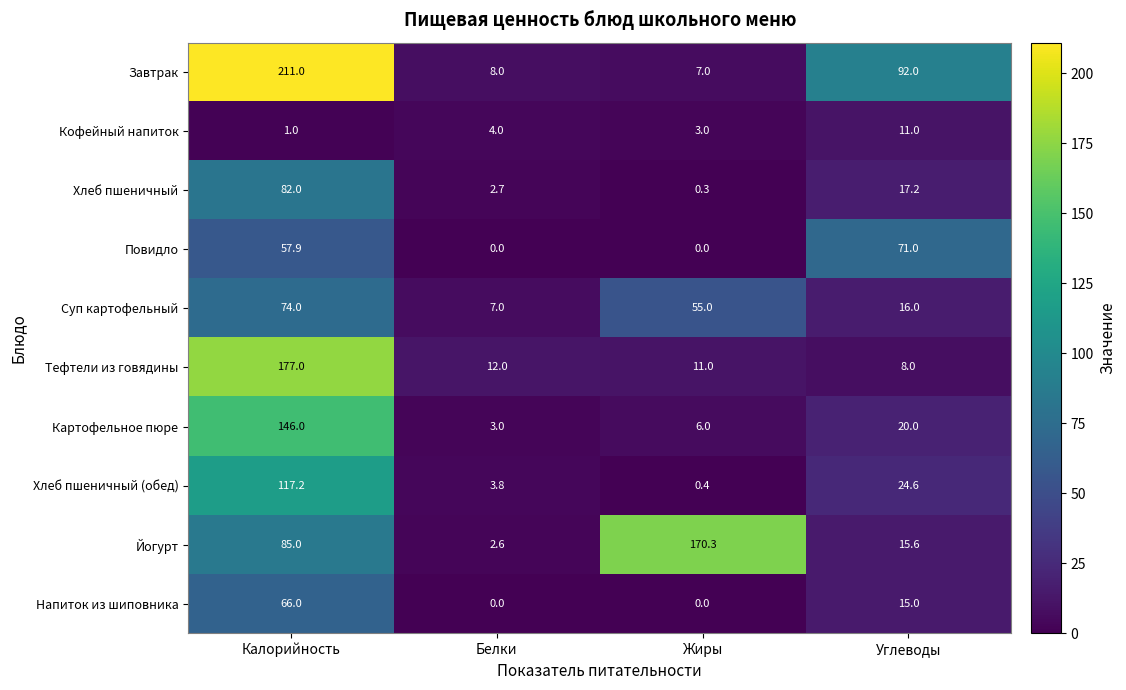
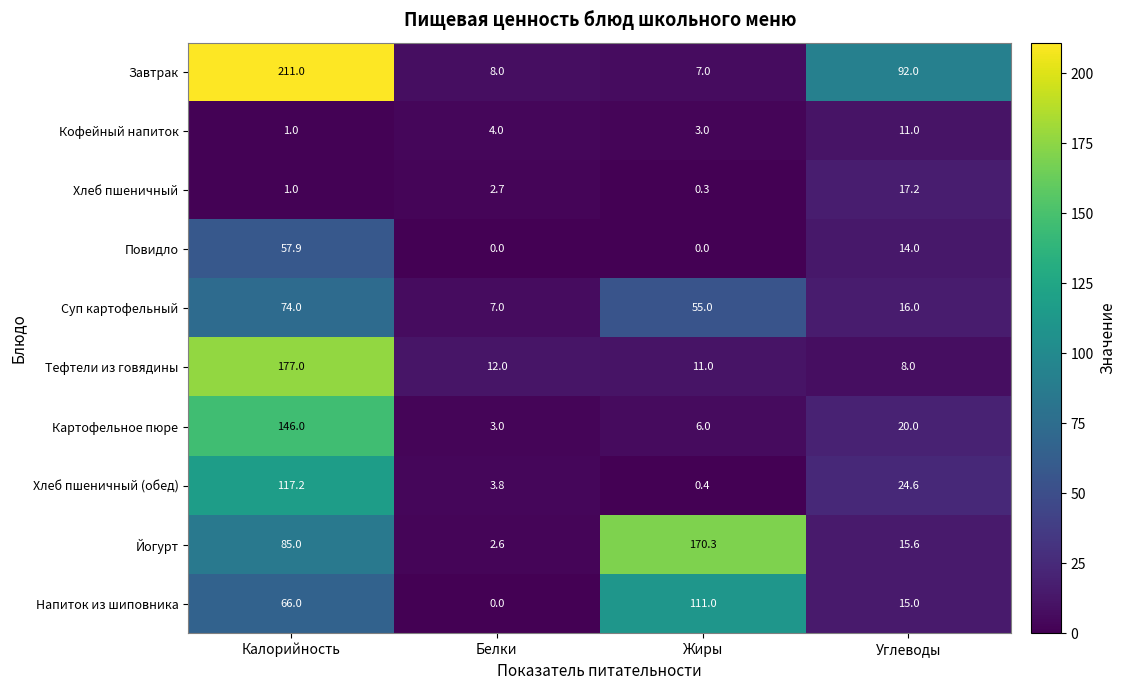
  {
    "Завтрак": {
      "Калорийность": 211.0,
      "Белки": 8.0,
      "Жиры": 7.0,
      "Углеводы": 92.0
    },
    "Кофейный напиток": {
      "Калорийность": 1.0,
      "Белки": 4.0,
      "Жиры": 3.0,
      "Углеводы": 11.0
    },
    "Хлеб пшеничный": {
-     "Калорийность": 82.0,
+     "Калорийность": 1.0,
      "Белки": 2.7,
      "Жиры": 0.3,
      "Углеводы": 17.2
    },
    "Повидло": {
      "Калорийность": 57.9,
      "Белки": 0.0,
      "Жиры": 0.0,
-     "Углеводы": 71.0
+     "Углеводы": 14.0
    },
    "Суп картофельный": {
      "Калорийность": 74.0,
      "Белки": 7.0,
      "Жиры": 55.0,
      "Углеводы": 16.0
    },
    "Тефтели из говядины": {
      "Калорийность": 177.0,
      "Белки": 12.0,
      "Жиры": 11.0,
      "Углеводы": 8.0
    },
    "Картофельное пюре": {
      "Калорийность": 146.0,
      "Белки": 3.0,
      "Жиры": 6.0,
      "Углеводы": 20.0
    },
    "Хлеб пшеничный (обед)": {
      "Калорийность": 117.2,
      "Белки": 3.8,
      "Жиры": 0.4,
      "Углеводы": 24.6
    },
    "Йогурт": {
      "Калорийность": 85.0,
      "Белки": 2.6,
      "Жиры": 170.3,
      "Углеводы": 15.6
    },
    "Напиток из шиповника": {
      "Калорийность": 66.0,
      "Белки": 0.0,
-     "Жиры": 0.0,
+     "Жиры": 111.0,
      "Углеводы": 15.0
    }
  }
